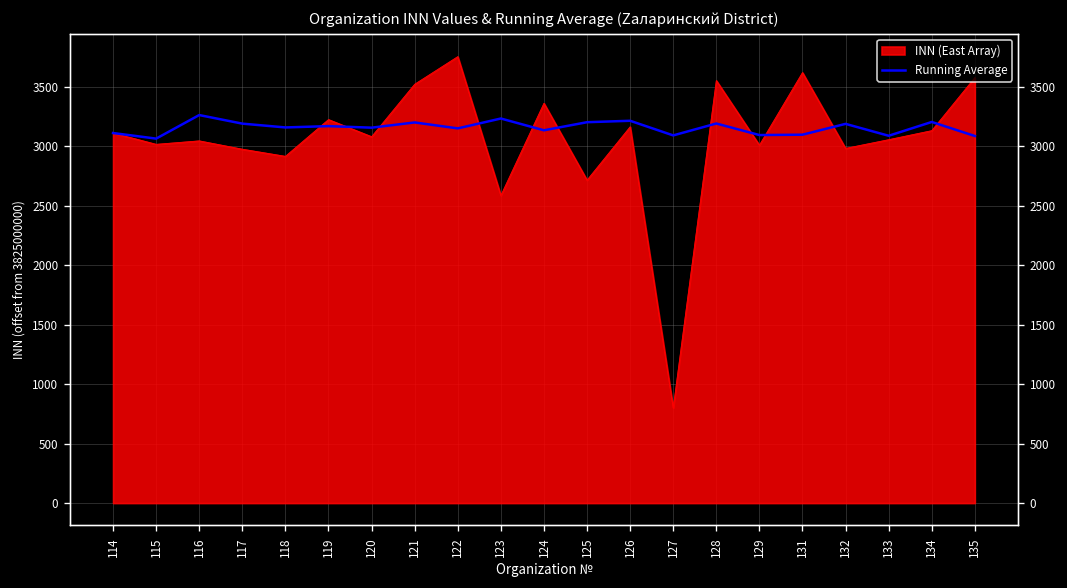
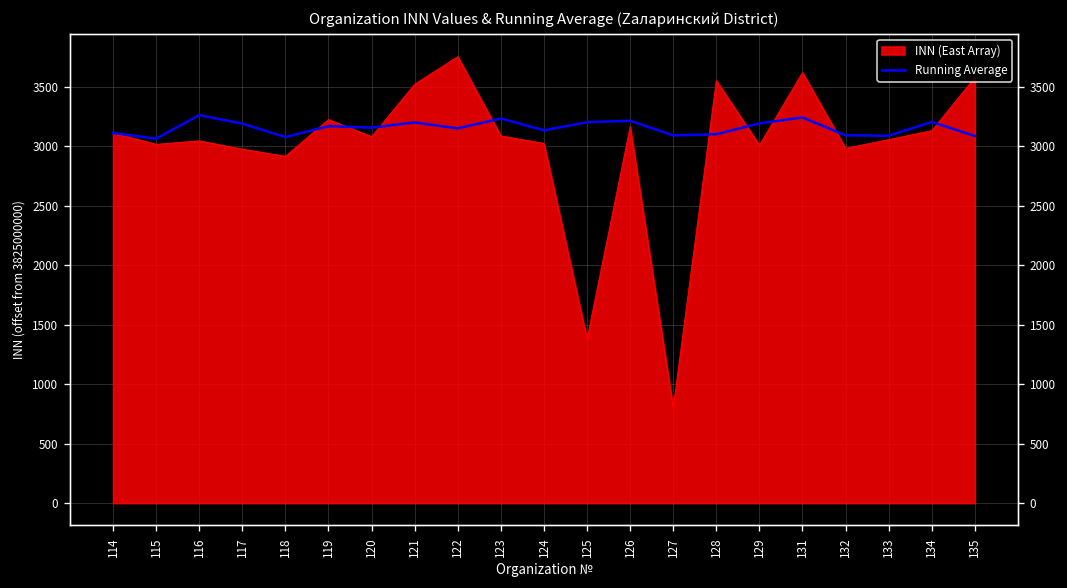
  {
    "INN (East Array)": {
      "115": 3000,
      "116": 3000,
      "117": 3000,
      "118": 2900,
      "119": 3200,
      "120": 3100,
      "121": 3500,
      "122": 3800,
-     "123": 2600,
-     "124": 3400,
-     "125": 2700,
+     "123": 3100,
+     "124": 3000,
+     "125": 1400,
      "126": 3200,
      "127": 800,
      "128": 3600,
      "129": 3000,
      "131": 3600,
      "132": 3000,
      "133": 3100,
      "134": 3100
    },
    "Running Average": {
      "115": 3100,
      "116": 3300,
      "117": 3200,
-     "118": 3200,
+     "118": 3100,
      "119": 3200,
      "120": 3200,
      "121": 3200,
      "122": 3100,
      "123": 3200,
      "124": 3100,
      "125": 3200,
      "126": 3200,
      "127": 3100,
-     "128": 3200,
-     "129": 3100,
-     "131": 3100,
-     "132": 3200,
+     "128": 3100,
+     "129": 3200,
+     "131": 3200,
+     "132": 3100,
      "133": 3100,
      "134": 3200,
      "135": 3100
    }
  }
